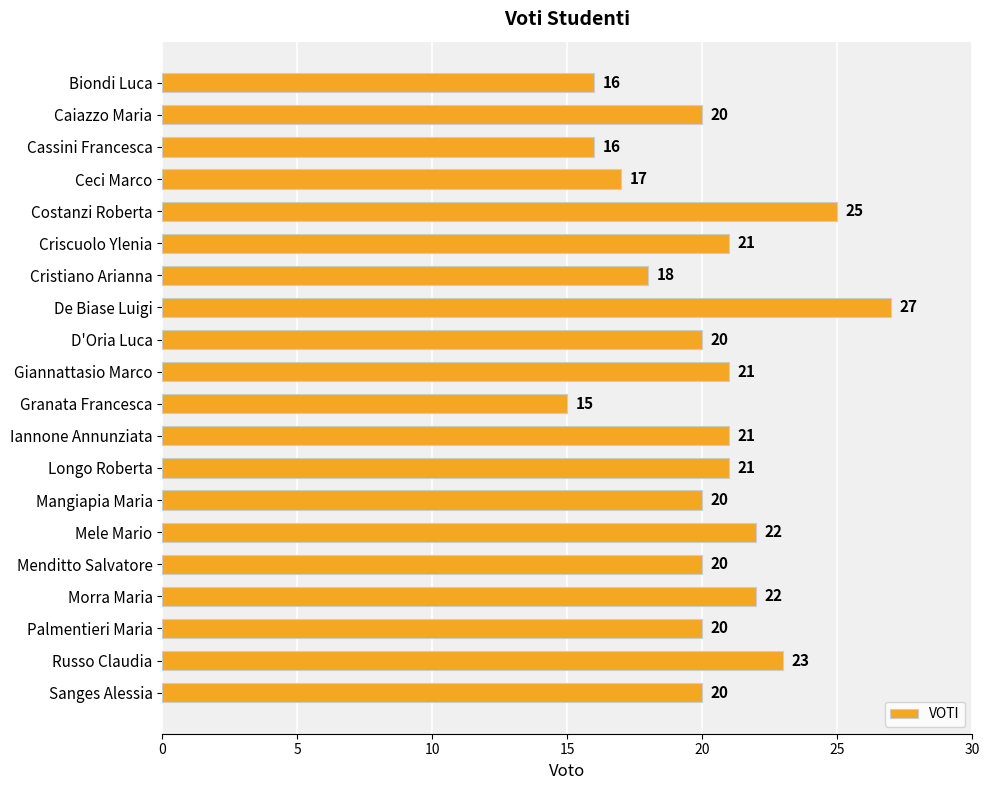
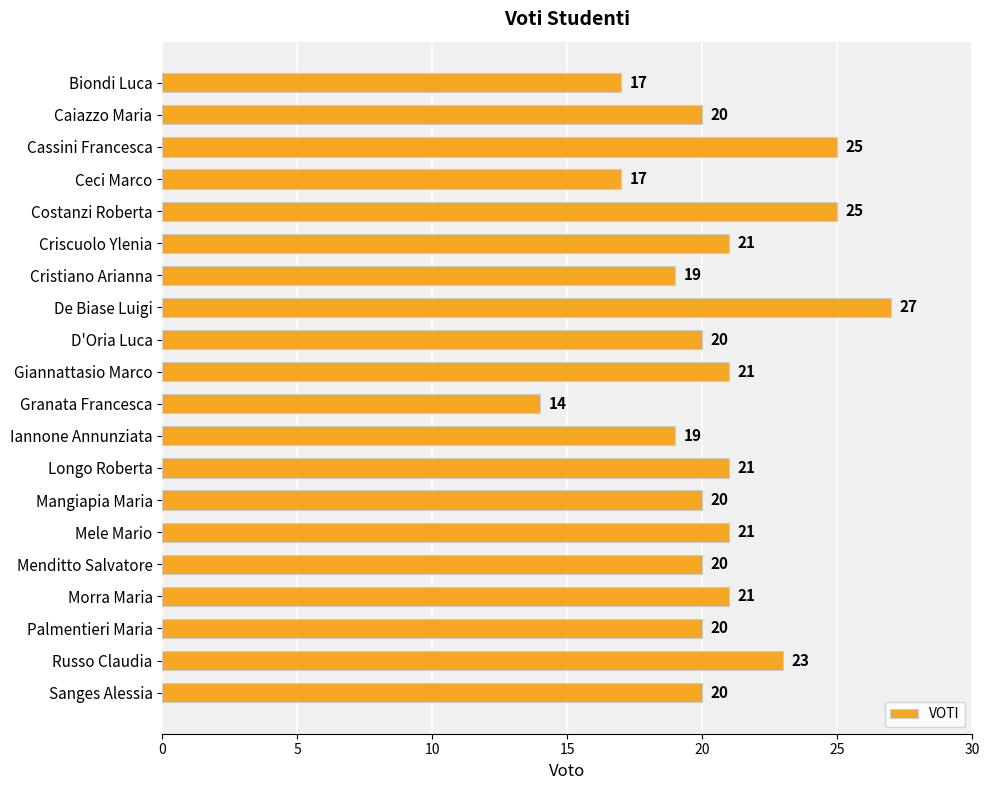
  {
-   "Biondi Luca": 16,
+   "Biondi Luca": 17,
    "Caiazzo Maria": 20,
-   "Cassini Francesca": 16,
+   "Cassini Francesca": 25,
    "Ceci Marco": 17,
    "Costanzi Roberta": 25,
    "Criscuolo Ylenia": 21,
-   "Cristiano Arianna": 18,
+   "Cristiano Arianna": 19,
    "De Biase Luigi": 27,
    "D'Oria Luca": 20,
    "Giannattasio Marco": 21,
-   "Granata Francesca": 15,
-   "Iannone Annunziata": 21,
+   "Granata Francesca": 14,
+   "Iannone Annunziata": 19,
    "Longo Roberta": 21,
    "Mangiapia Maria": 20,
-   "Mele Mario": 22,
+   "Mele Mario": 21,
    "Menditto Salvatore": 20,
-   "Morra Maria": 22,
+   "Morra Maria": 21,
    "Palmentieri Maria": 20,
    "Russo Claudia": 23,
    "Sanges Alessia": 20
  }
